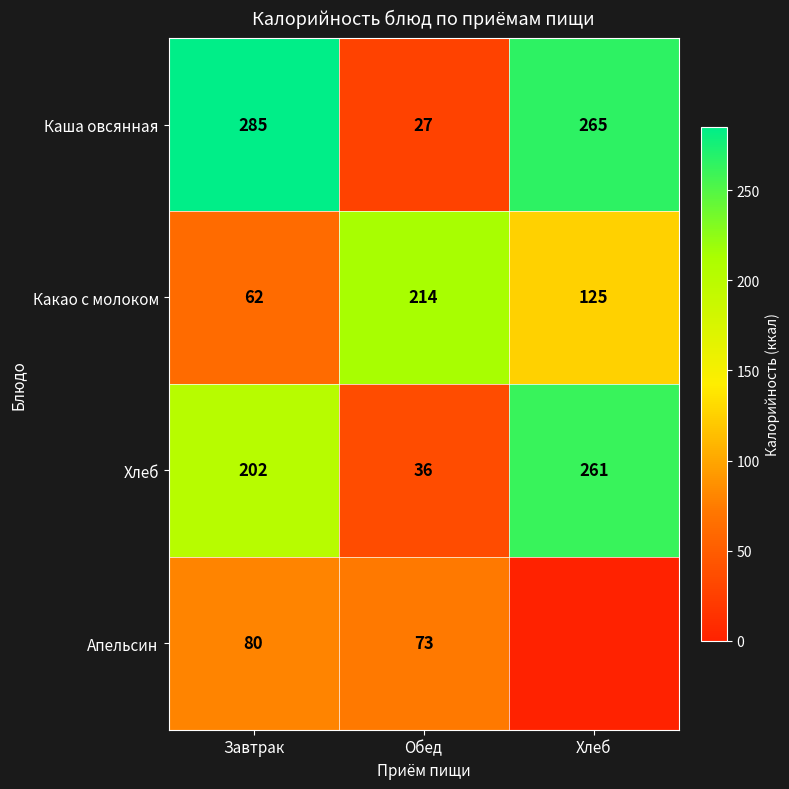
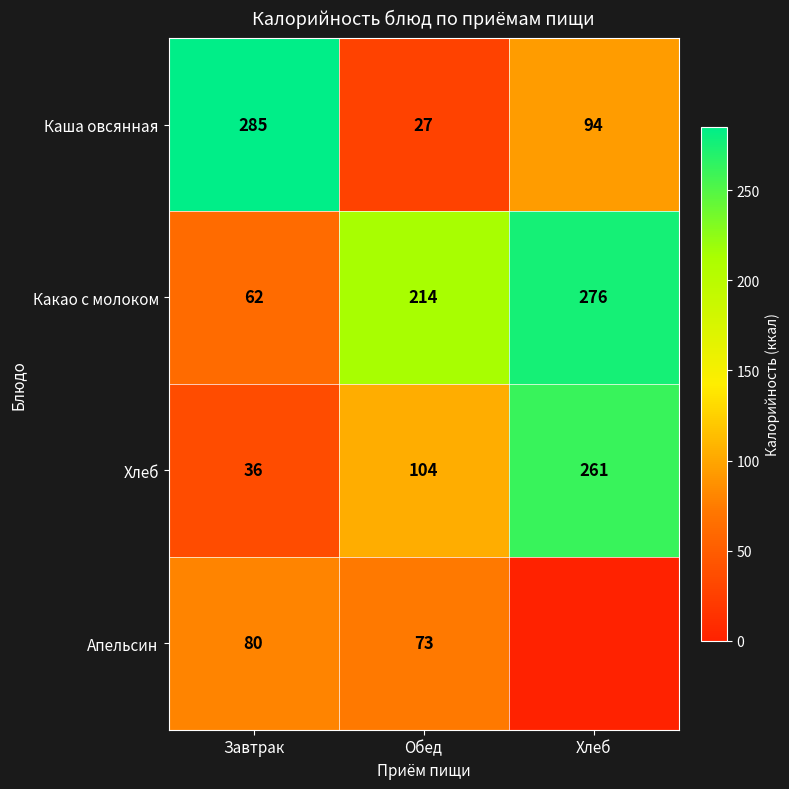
  {
    "Каша овсянная": {
      "Завтрак": 285,
      "Обед": 27,
-     "Хлеб": 265
+     "Хлеб": 94
    },
    "Какао с молоком": {
      "Завтрак": 62,
      "Обед": 214,
-     "Хлеб": 125
+     "Хлеб": 276
    },
    "Хлеб": {
-     "Завтрак": 202,
-     "Обед": 36,
+     "Завтрак": 36,
+     "Обед": 104,
      "Хлеб": 261
    },
    "Апельсин": {
      "Завтрак": 80,
      "Обед": 73
    }
  }
